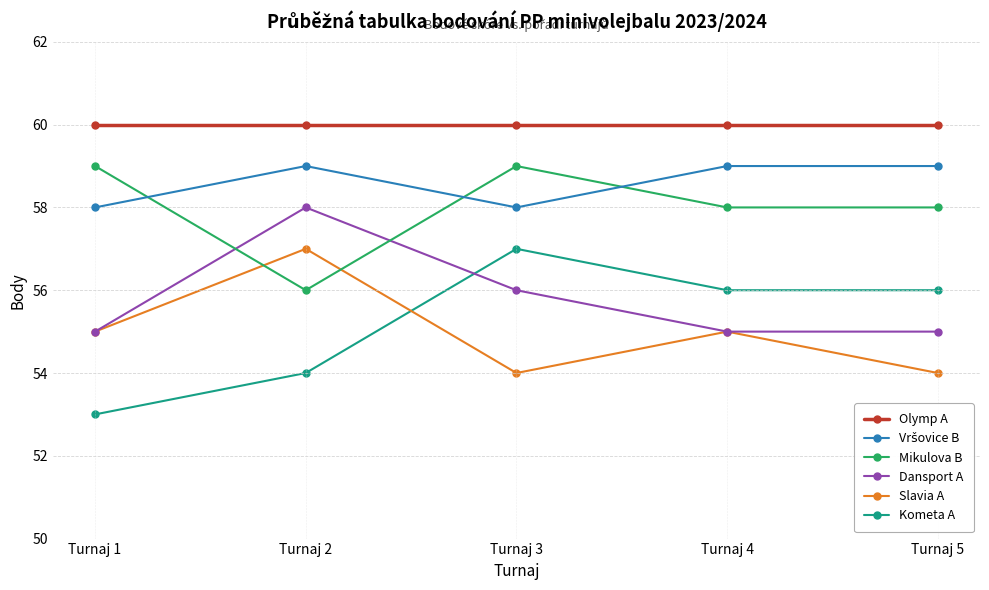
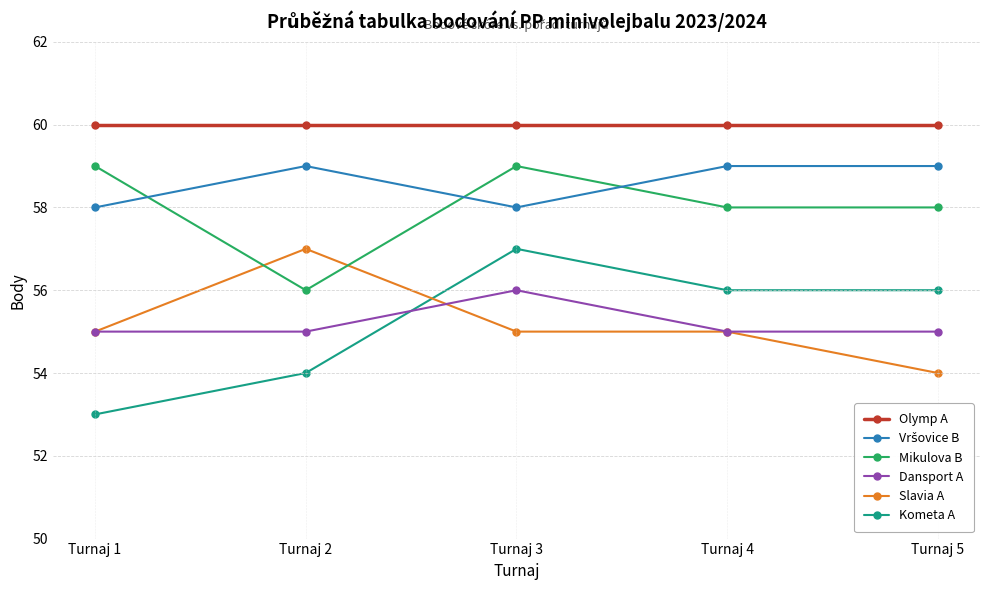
  {
    "Olymp A": {
      "Turnaj 1": 60,
      "Turnaj 2": 60,
      "Turnaj 3": 60,
      "Turnaj 4": 60,
      "Turnaj 5": 60
    },
    "Vršovice B": {
      "Turnaj 1": 58,
      "Turnaj 2": 59,
      "Turnaj 3": 58,
      "Turnaj 4": 59,
      "Turnaj 5": 59
    },
    "Dansport A": {
-     "Turnaj 2": 58,
+     "Turnaj 2": 55,
      "Turnaj 3": 56,
      "Turnaj 5": 55
    },
    "Slavia A": {
      "Turnaj 2": 57,
-     "Turnaj 3": 54,
+     "Turnaj 3": 55,
      "Turnaj 5": 54
    }
  }
